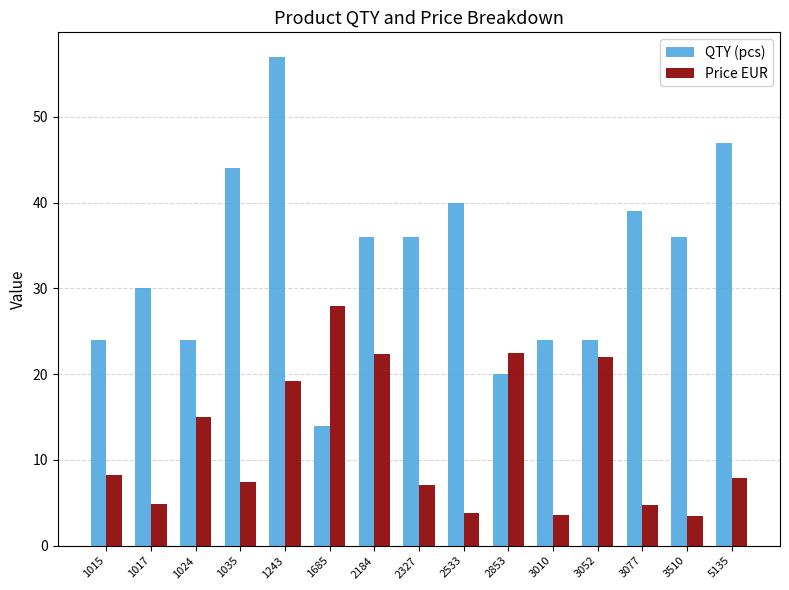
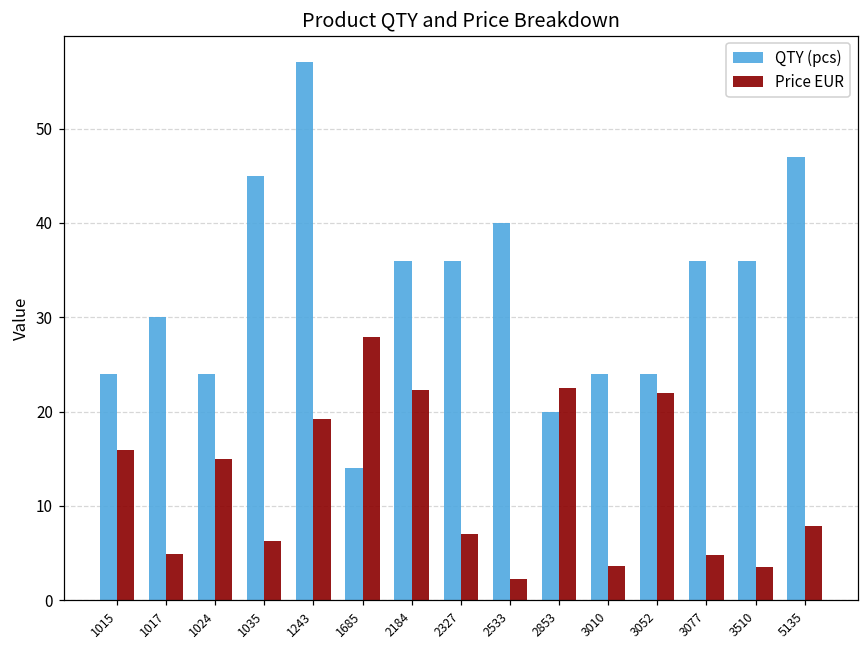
  {
    "QTY (pcs)": {
      "1015": 24,
      "1017": 30,
      "1024": 24,
-     "1035": 44,
+     "1035": 45,
      "1243": 57,
      "1685": 14,
      "2184": 36,
      "2327": 36,
      "2533": 40,
      "2853": 20,
      "3010": 24,
      "3052": 24,
-     "3077": 39,
+     "3077": 36,
      "3510": 36,
      "5135": 47
    },
    "Price EUR": {
-     "1015": 8,
+     "1015": 16,
      "1017": 5,
      "1024": 15,
-     "1035": 7,
+     "1035": 6,
      "1243": 19,
      "1685": 28,
      "2184": 22,
      "2327": 7,
-     "2533": 4,
+     "2533": 2,
      "2853": 23,
      "3010": 4,
      "3052": 22,
      "3077": 5,
      "3510": 4,
      "5135": 8
    }
  }
